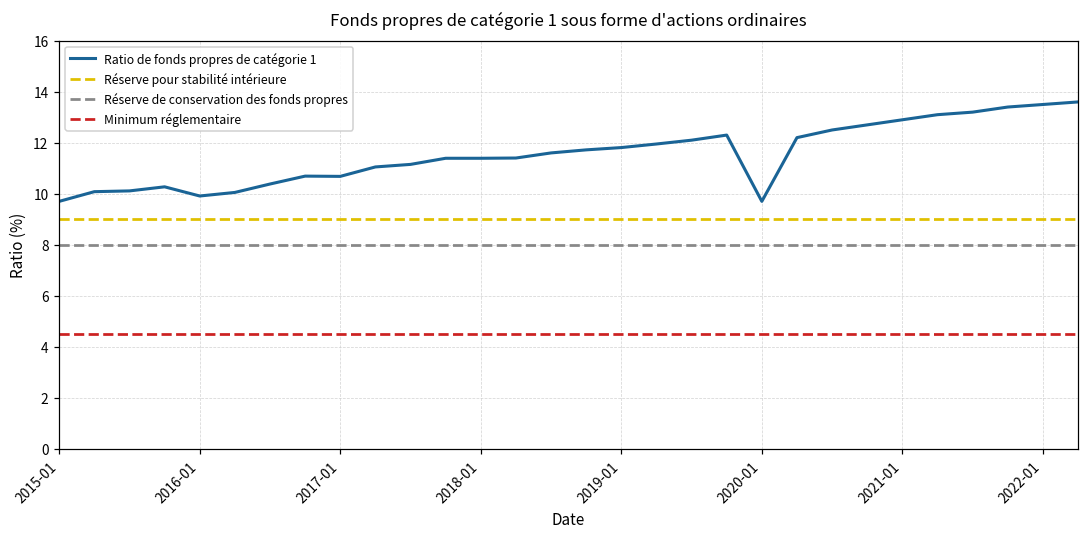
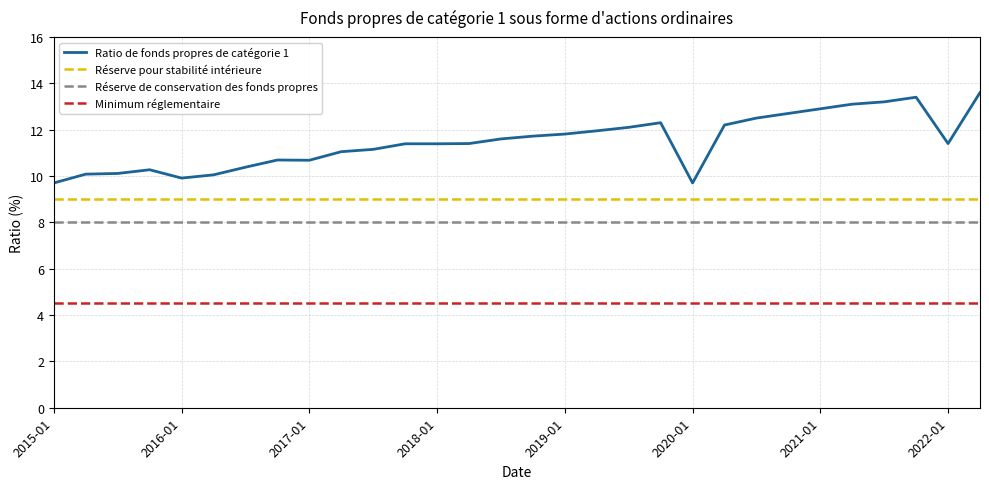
  {
    "Ratio de fonds propres de catégorie 1": {
      "2015-01": 9.7,
      "2016-01": 9.9,
      "2017-01": 10.7,
      "2018-01": 11.4,
      "2019-01": 11.8,
      "2020-01": 9.7,
      "2021-01": 12.9,
-     "2022-01": 13.5
+     "2022-01": 11.4
    },
    "Réserve pour stabilité intérieure": {
      "2015-01": 9.0,
      "2016-01": 9.0,
      "2017-01": 9.0,
      "2018-01": 9.0,
      "2019-01": 9.0,
      "2020-01": 9.0,
      "2021-01": 9.0,
      "2022-01": 9.0
    },
    "Réserve de conservation des fonds propres": {
      "2015-01": 8.0,
      "2016-01": 8.0,
      "2017-01": 8.0,
      "2018-01": 8.0,
      "2019-01": 8.0,
      "2020-01": 8.0,
      "2021-01": 8.0,
      "2022-01": 8.0
    },
    "Minimum réglementaire": {
      "2015-01": 4.5,
      "2016-01": 4.5,
      "2017-01": 4.5,
      "2018-01": 4.5,
      "2019-01": 4.5,
      "2020-01": 4.5,
      "2021-01": 4.5,
      "2022-01": 4.5
    }
  }
